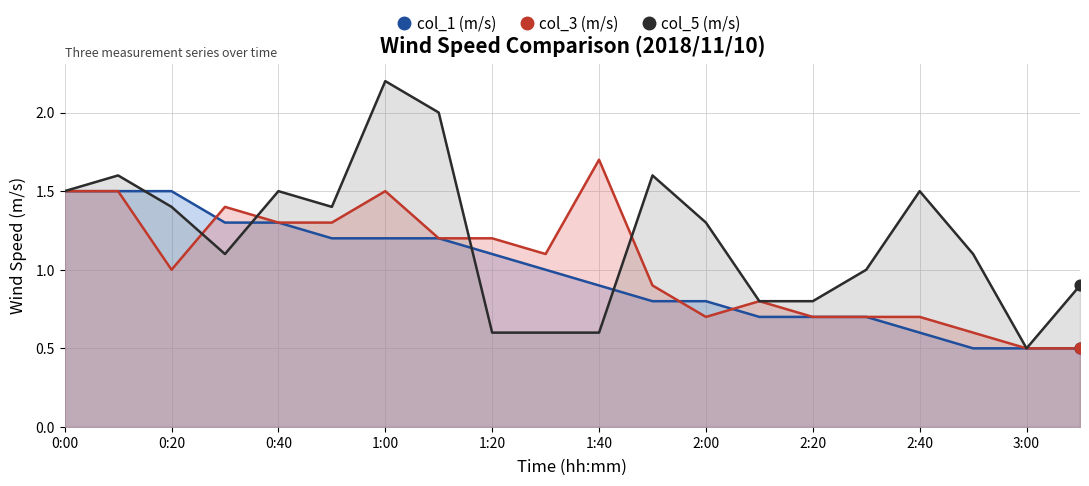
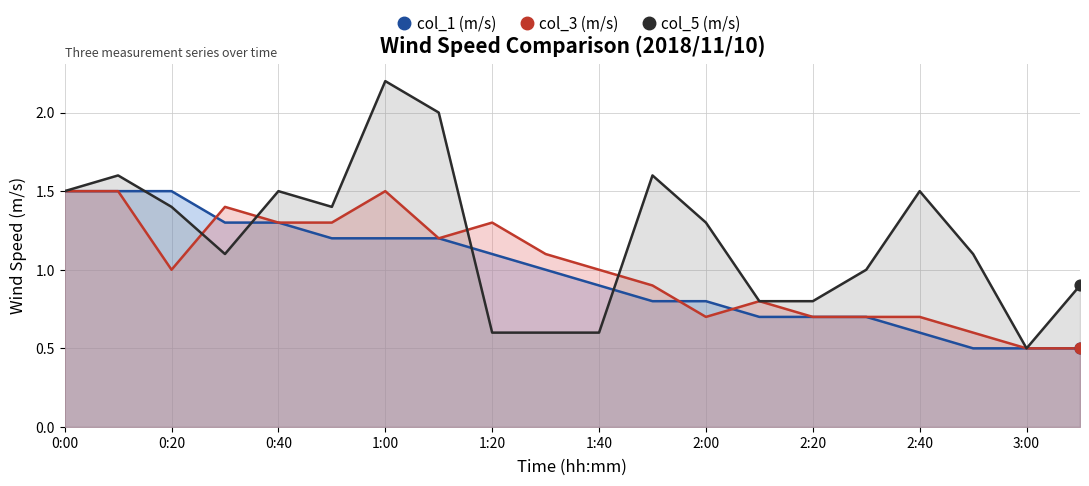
  {
    "col_3 (m/s)": {
      "0:20": 1.0,
      "1:00": 1.5,
-     "1:20": 1.2,
-     "1:40": 1.7,
+     "1:20": 1.3,
+     "1:40": 1.0,
      "2:00": 0.7,
      "2:40": 0.7
    }
  }
